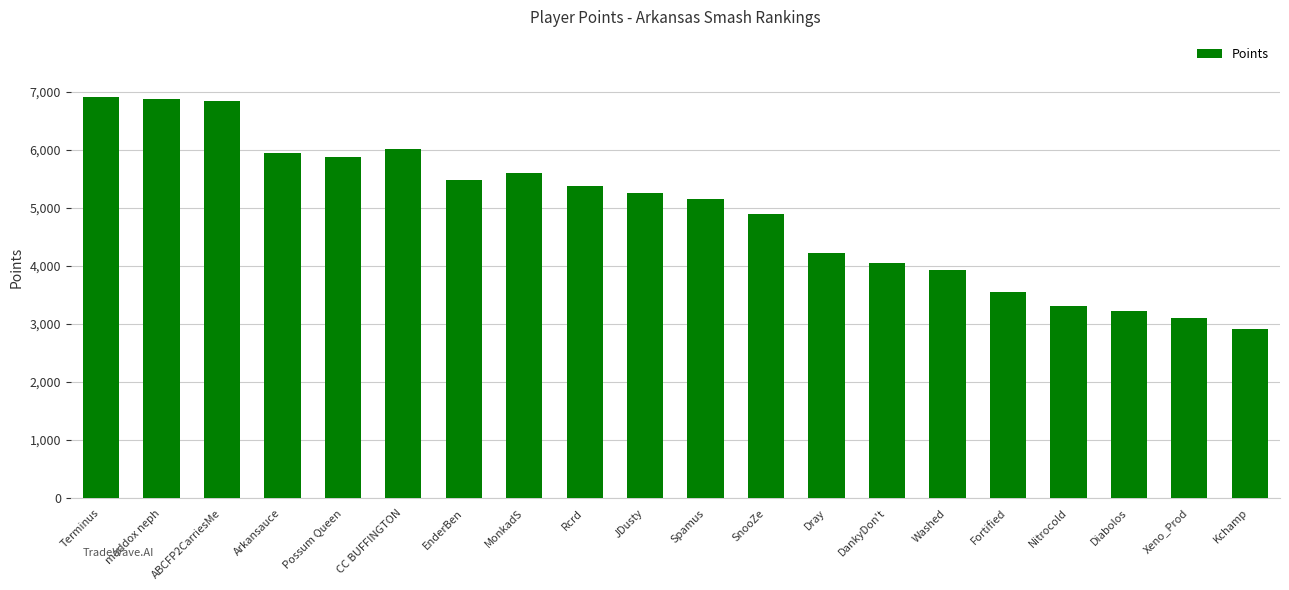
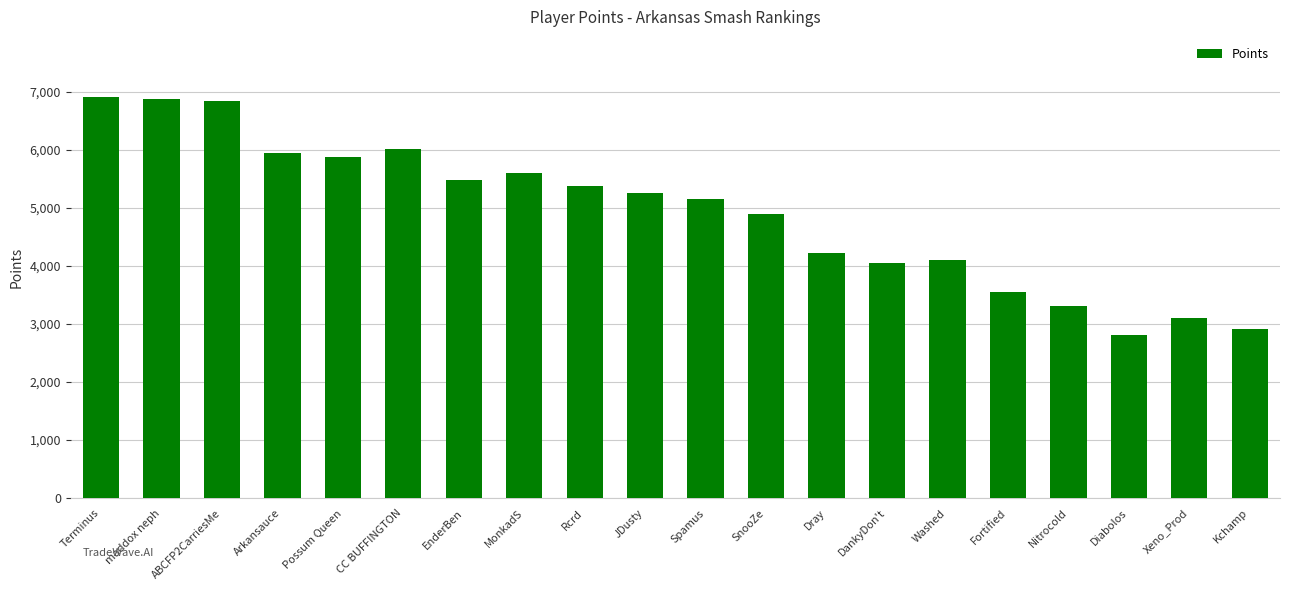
  {
    "Terminus": "6,900",
    "maddox neph": "6,900",
    "ABCFP2CarriesMe": "6,800",
    "Arkansauce": "5,900",
    "Possum Queen": "5,900",
    "CC BUFFINGTON": "6,000",
    "EnderBen": "5,500",
    "MonkadS": "5,600",
    "Rcrd": "5,400",
    "JDusty": "5,200",
    "Spamus": "5,200",
    "SnooZe": "4,900",
    "Dray": "4,200",
    "DankyDon't": "4,000",
-   "Washed": "3,900",
+   "Washed": "4,100",
    "Fortified": "3,500",
    "Nitrocold": "3,300",
-   "Diabolos": "3,200",
+   "Diabolos": "2,800",
    "Xeno_Prod": "3,100",
    "Kchamp": "2,900"
  }
